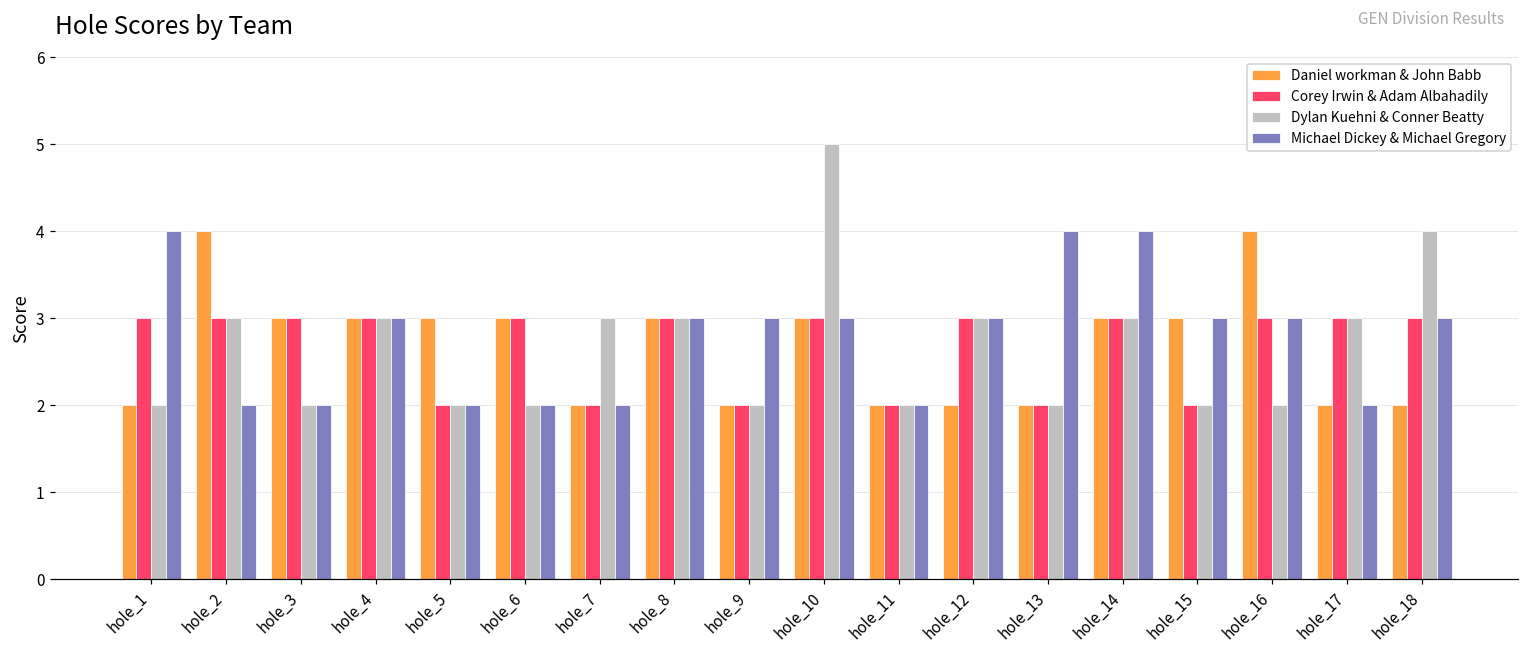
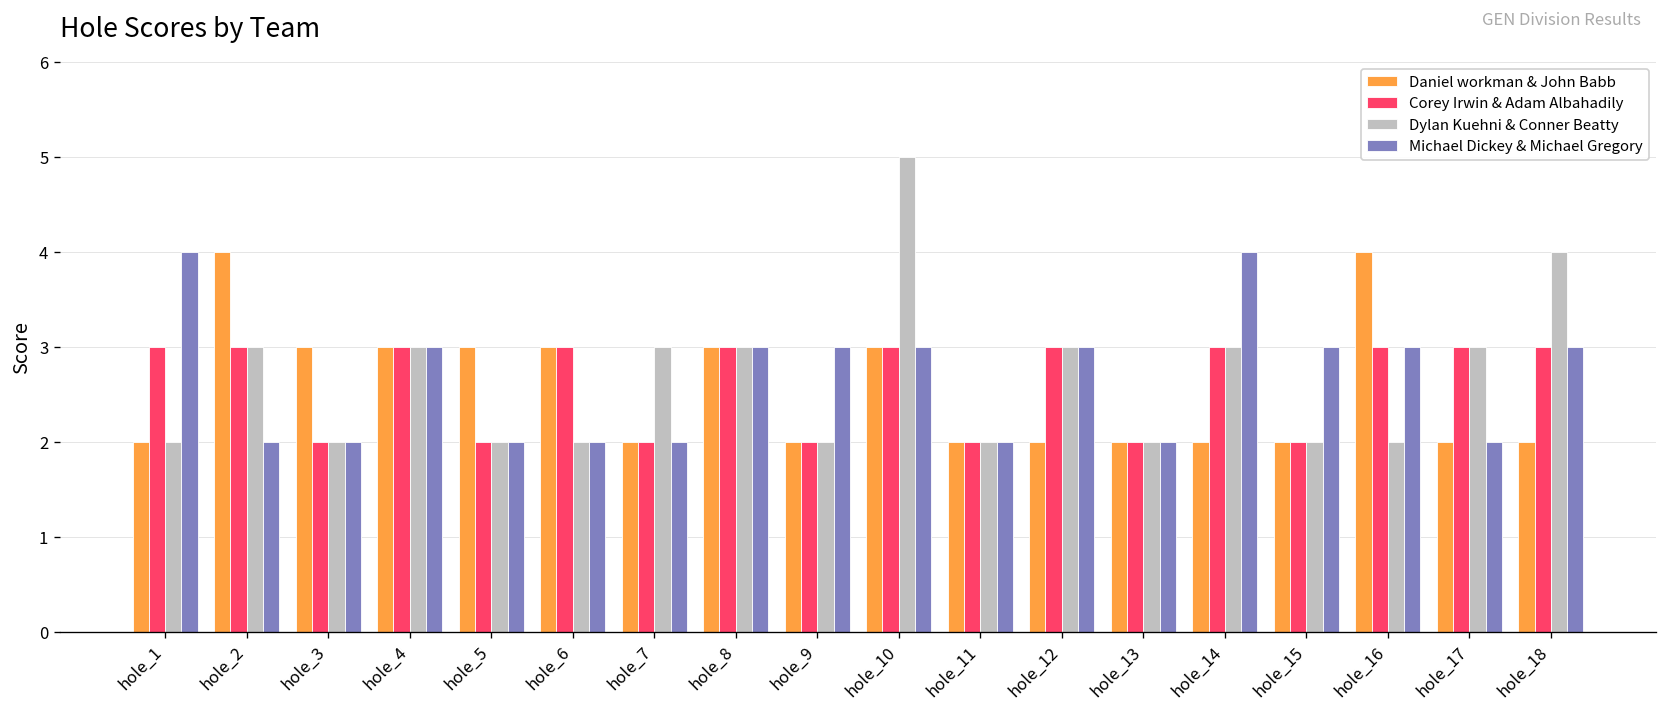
  {
    "Daniel workman & John Babb": {
      "hole_1": 2,
      "hole_2": 4,
      "hole_3": 3,
      "hole_4": 3,
      "hole_5": 3,
      "hole_6": 3,
      "hole_7": 2,
      "hole_8": 3,
      "hole_9": 2,
      "hole_10": 3,
      "hole_11": 2,
      "hole_12": 2,
      "hole_13": 2,
-     "hole_14": 3,
-     "hole_15": 3,
+     "hole_14": 2,
+     "hole_15": 2,
      "hole_16": 4,
      "hole_17": 2,
      "hole_18": 2
    },
    "Corey Irwin & Adam Albahadily": {
      "hole_1": 3,
      "hole_2": 3,
-     "hole_3": 3,
+     "hole_3": 2,
      "hole_4": 3,
      "hole_5": 2,
      "hole_6": 3,
      "hole_7": 2,
      "hole_8": 3,
      "hole_9": 2,
      "hole_10": 3,
      "hole_11": 2,
      "hole_12": 3,
      "hole_13": 2,
      "hole_14": 3,
      "hole_15": 2,
      "hole_16": 3,
      "hole_17": 3,
      "hole_18": 3
    },
    "Dylan Kuehni & Conner Beatty": {
      "hole_1": 2,
      "hole_2": 3,
      "hole_3": 2,
      "hole_4": 3,
      "hole_5": 2,
      "hole_6": 2,
      "hole_7": 3,
      "hole_8": 3,
      "hole_9": 2,
      "hole_10": 5,
      "hole_11": 2,
      "hole_12": 3,
      "hole_13": 2,
      "hole_14": 3,
      "hole_15": 2,
      "hole_16": 2,
      "hole_17": 3,
      "hole_18": 4
    },
    "Michael Dickey & Michael Gregory": {
      "hole_1": 4,
      "hole_2": 2,
      "hole_3": 2,
      "hole_4": 3,
      "hole_5": 2,
      "hole_6": 2,
      "hole_7": 2,
      "hole_8": 3,
      "hole_9": 3,
      "hole_10": 3,
      "hole_11": 2,
      "hole_12": 3,
-     "hole_13": 4,
+     "hole_13": 2,
      "hole_14": 4,
      "hole_15": 3,
      "hole_16": 3,
      "hole_17": 2,
      "hole_18": 3
    }
  }
